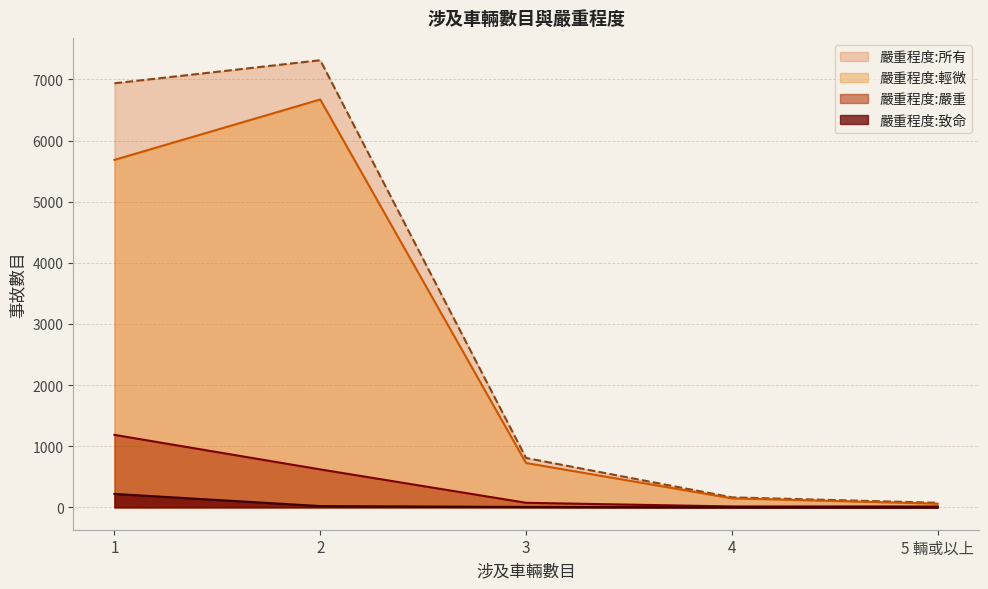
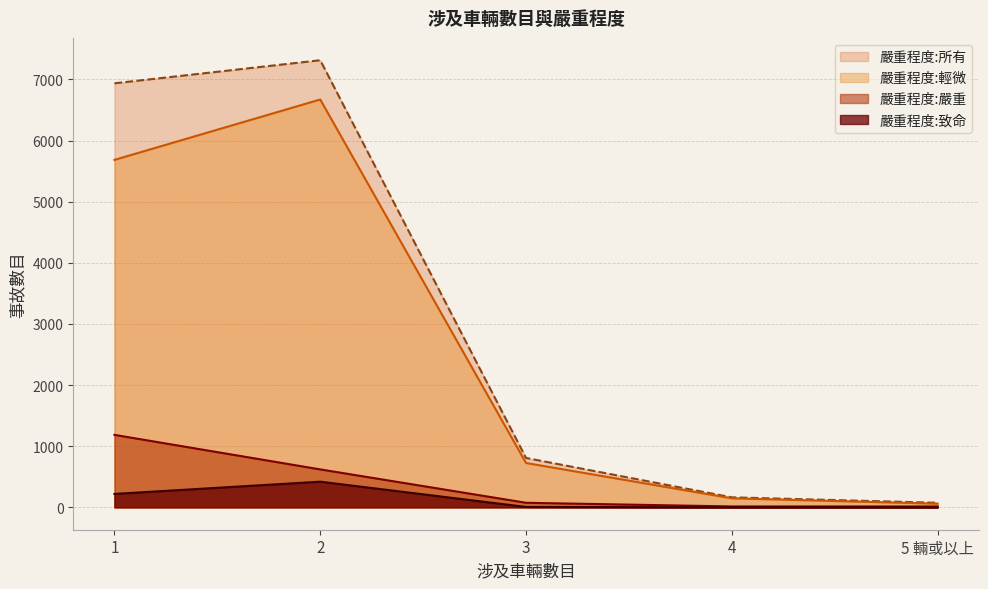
  {
    "嚴重程度:致命": {
      "1": 200,
-     "2": 0,
+     "2": 400,
      "3": 0
    }
  }
